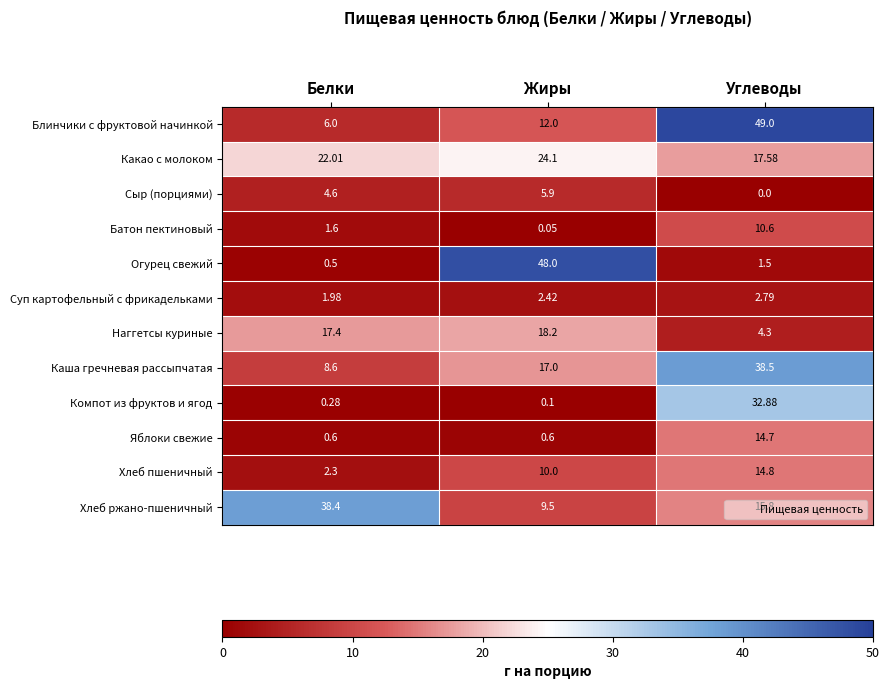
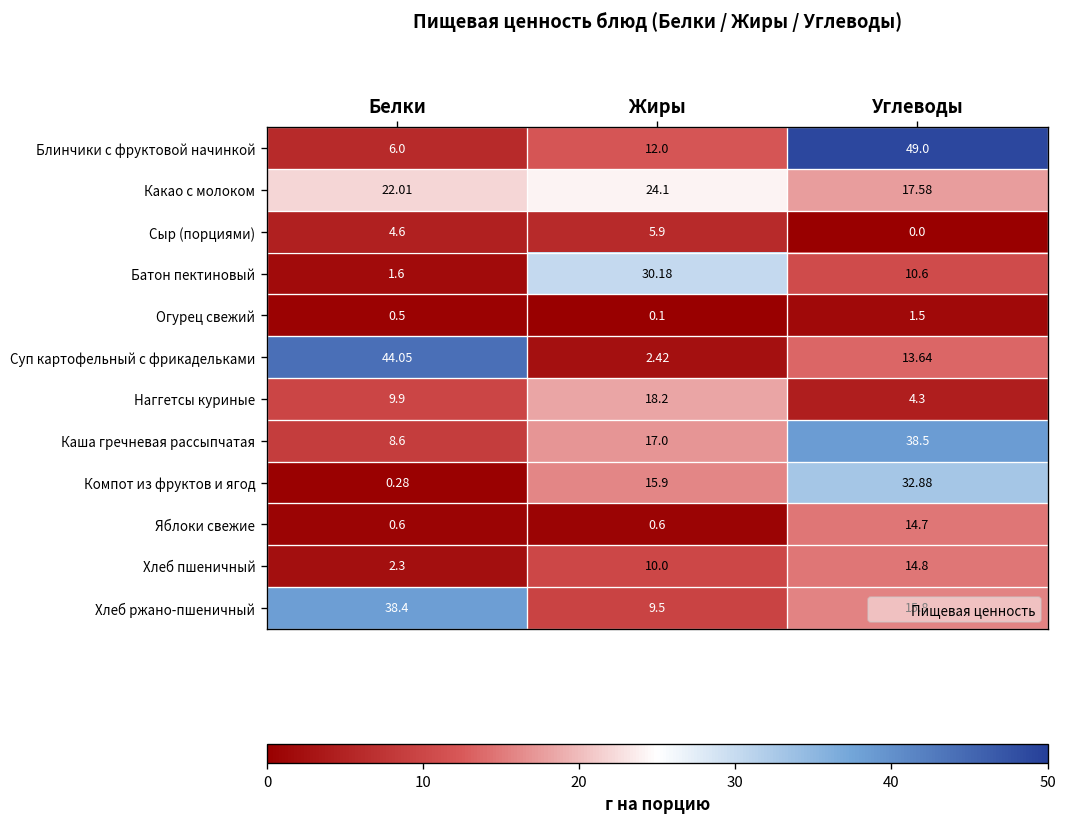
  {
    "Блинчики с фруктовой начинкой": {
      "Белки": 6.0,
      "Жиры": 12.0,
      "Углеводы": 49.0
    },
    "Какао с молоком": {
      "Белки": 22.01,
      "Жиры": 24.1,
      "Углеводы": 17.58
    },
    "Сыр (порциями)": {
      "Белки": 4.6,
      "Жиры": 5.9,
      "Углеводы": 0.0
    },
    "Батон пектиновый": {
      "Белки": 1.6,
-     "Жиры": 0.05,
+     "Жиры": 30.18,
      "Углеводы": 10.6
    },
    "Огурец свежий": {
      "Белки": 0.5,
-     "Жиры": 48.0,
+     "Жиры": 0.1,
      "Углеводы": 1.5
    },
    "Суп картофельный с фрикадельками": {
-     "Белки": 1.98,
+     "Белки": 44.05,
      "Жиры": 2.42,
-     "Углеводы": 2.79
+     "Углеводы": 13.64
    },
    "Наггетсы куриные": {
-     "Белки": 17.4,
+     "Белки": 9.9,
      "Жиры": 18.2,
      "Углеводы": 4.3
    },
    "Каша гречневая рассыпчатая": {
      "Белки": 8.6,
      "Жиры": 17.0,
      "Углеводы": 38.5
    },
    "Компот из фруктов и ягод": {
      "Белки": 0.28,
-     "Жиры": 0.1,
+     "Жиры": 15.9,
      "Углеводы": 32.88
    },
    "Яблоки свежие": {
      "Белки": 0.6,
      "Жиры": 0.6,
      "Углеводы": 14.7
    },
    "Хлеб пшеничный": {
      "Белки": 2.3,
      "Жиры": 10.0,
      "Углеводы": 14.8
    },
    "Хлеб ржано-пшеничный": {
      "Белки": 38.4,
      "Жиры": 9.5
    }
  }
